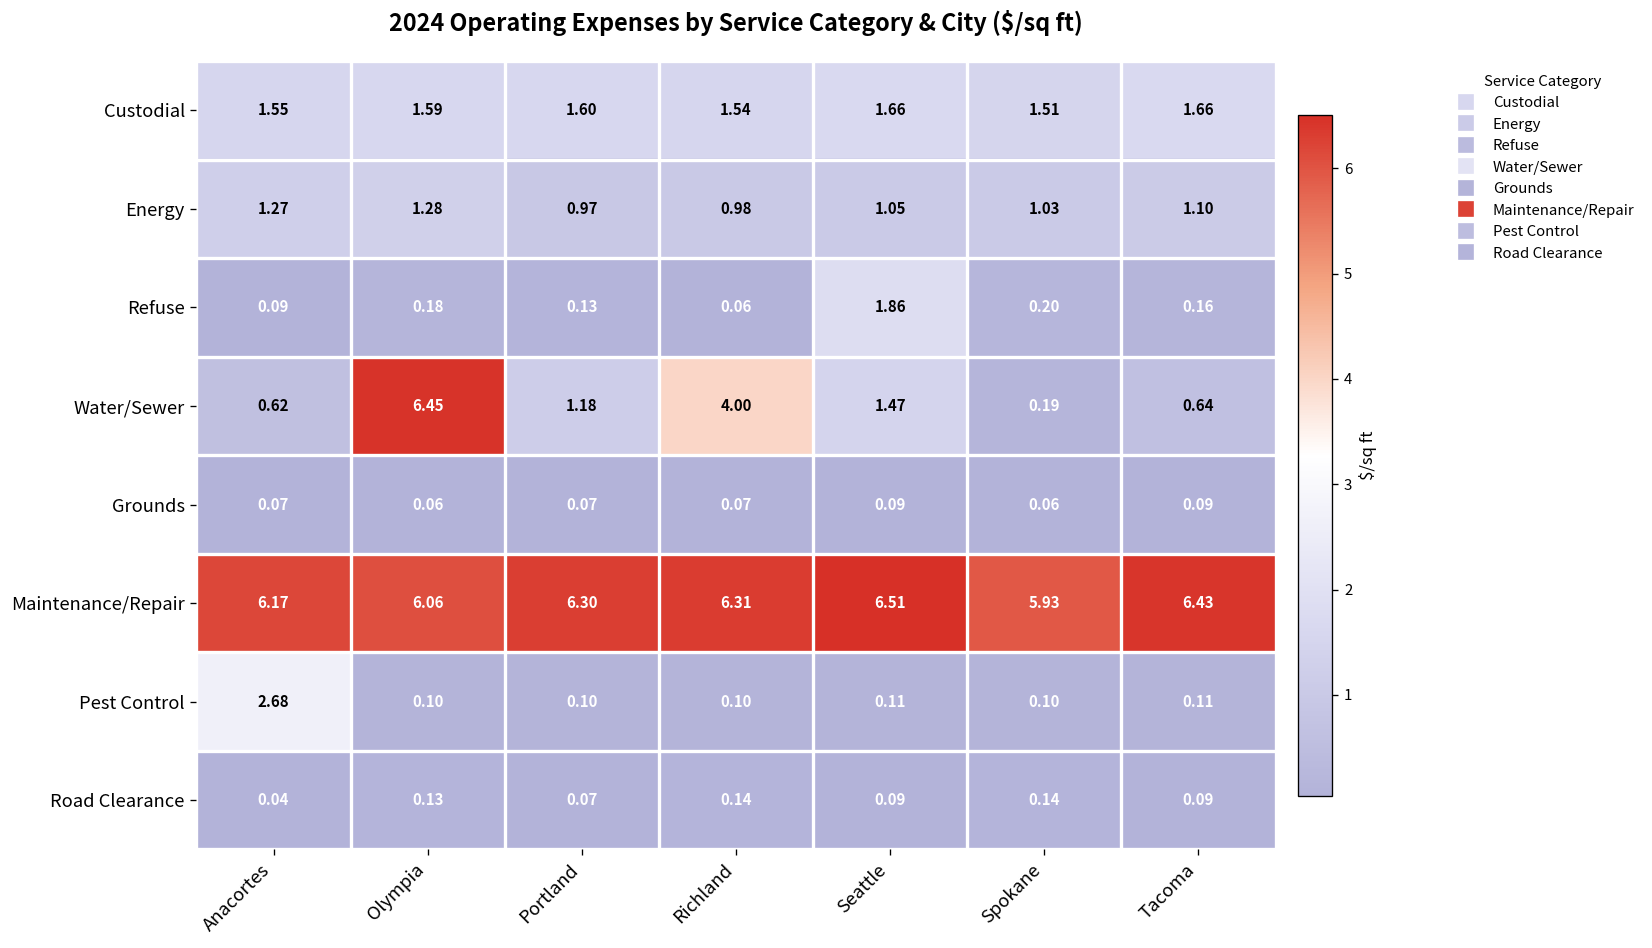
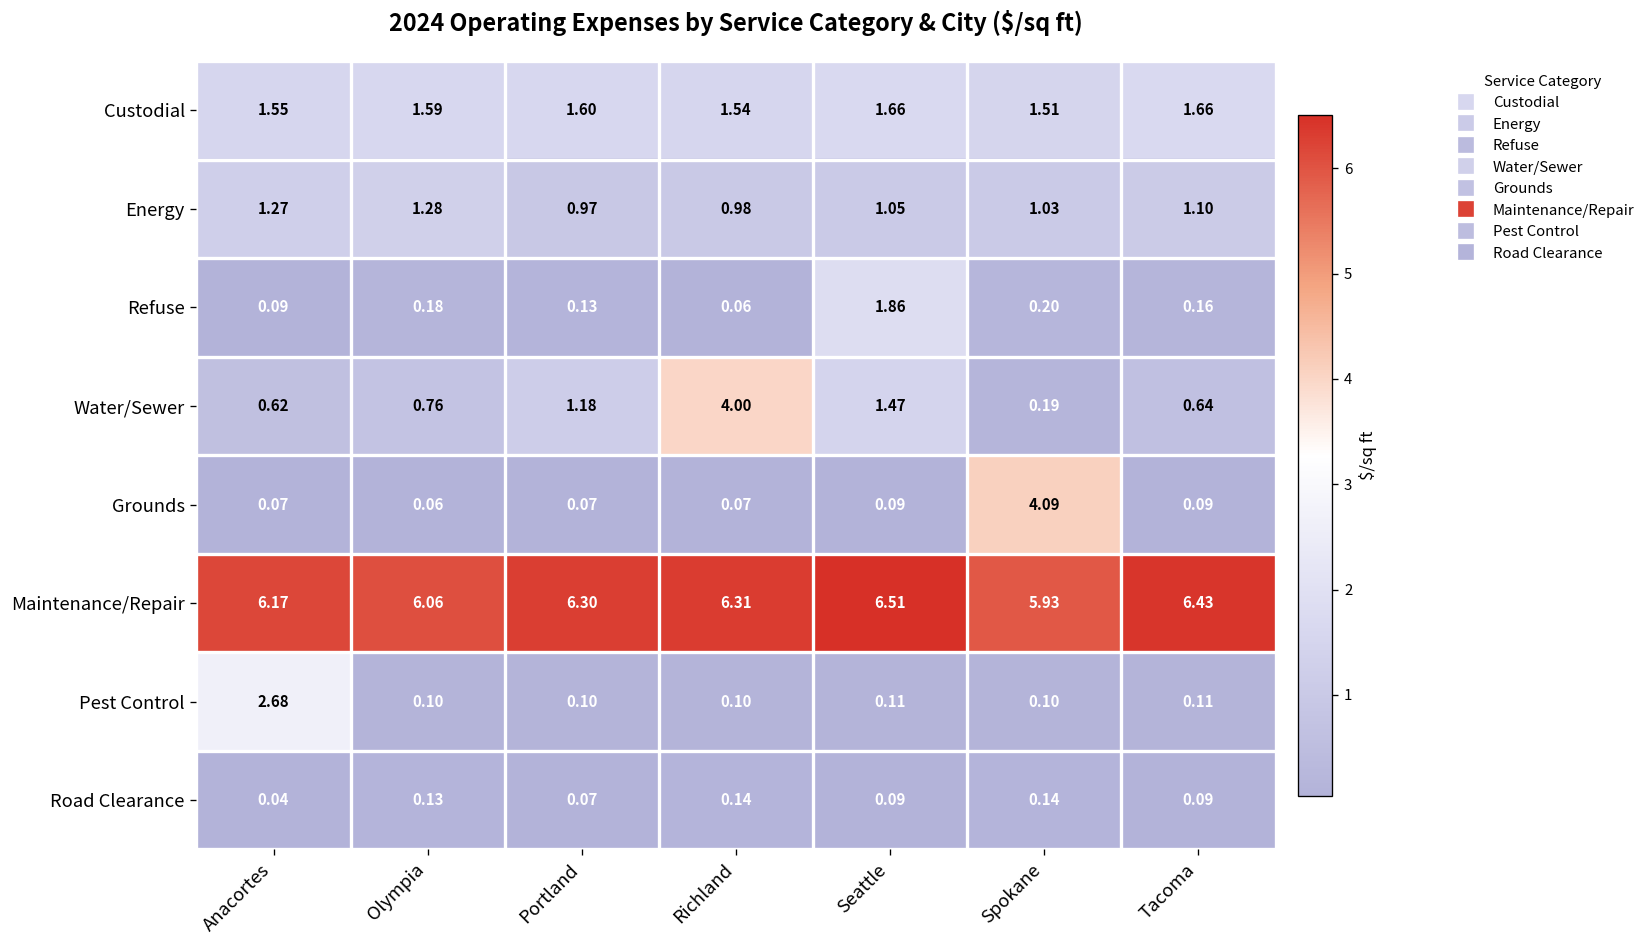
  {
    "Custodial": {
      "Anacortes": 1.55,
      "Olympia": 1.59,
      "Portland": 1.60,
      "Richland": 1.54,
      "Seattle": 1.66,
      "Spokane": 1.51,
      "Tacoma": 1.66
    },
    "Energy": {
      "Anacortes": 1.27,
      "Olympia": 1.28,
      "Portland": 0.97,
      "Richland": 0.98,
      "Seattle": 1.05,
      "Spokane": 1.03,
      "Tacoma": 1.10
    },
    "Refuse": {
      "Anacortes": 0.09,
      "Olympia": 0.18,
      "Portland": 0.13,
      "Richland": 0.06,
      "Seattle": 1.86,
      "Spokane": 0.20,
      "Tacoma": 0.16
    },
    "Water/Sewer": {
      "Anacortes": 0.62,
-     "Olympia": 6.45,
+     "Olympia": 0.76,
      "Portland": 1.18,
      "Richland": 4.00,
      "Seattle": 1.47,
      "Spokane": 0.19,
      "Tacoma": 0.64
    },
    "Grounds": {
      "Anacortes": 0.07,
      "Olympia": 0.06,
      "Portland": 0.07,
      "Richland": 0.07,
      "Seattle": 0.09,
-     "Spokane": 0.06,
+     "Spokane": 4.09,
      "Tacoma": 0.09
    },
    "Maintenance/Repair": {
      "Anacortes": 6.17,
      "Olympia": 6.06,
      "Portland": 6.30,
      "Richland": 6.31,
      "Seattle": 6.51,
      "Spokane": 5.93,
      "Tacoma": 6.43
    },
    "Pest Control": {
      "Anacortes": 2.68,
      "Olympia": 0.10,
      "Portland": 0.10,
      "Richland": 0.10,
      "Seattle": 0.11,
      "Spokane": 0.10,
      "Tacoma": 0.11
    },
    "Road Clearance": {
      "Anacortes": 0.04,
      "Olympia": 0.13,
      "Portland": 0.07,
      "Richland": 0.14,
      "Seattle": 0.09,
      "Spokane": 0.14,
      "Tacoma": 0.09
    }
  }
